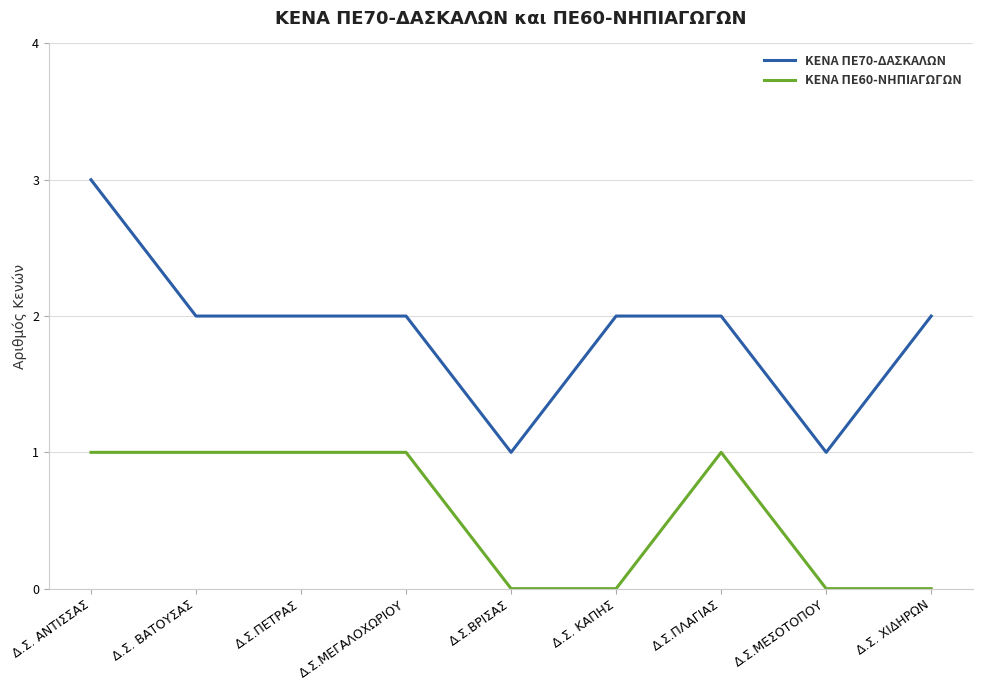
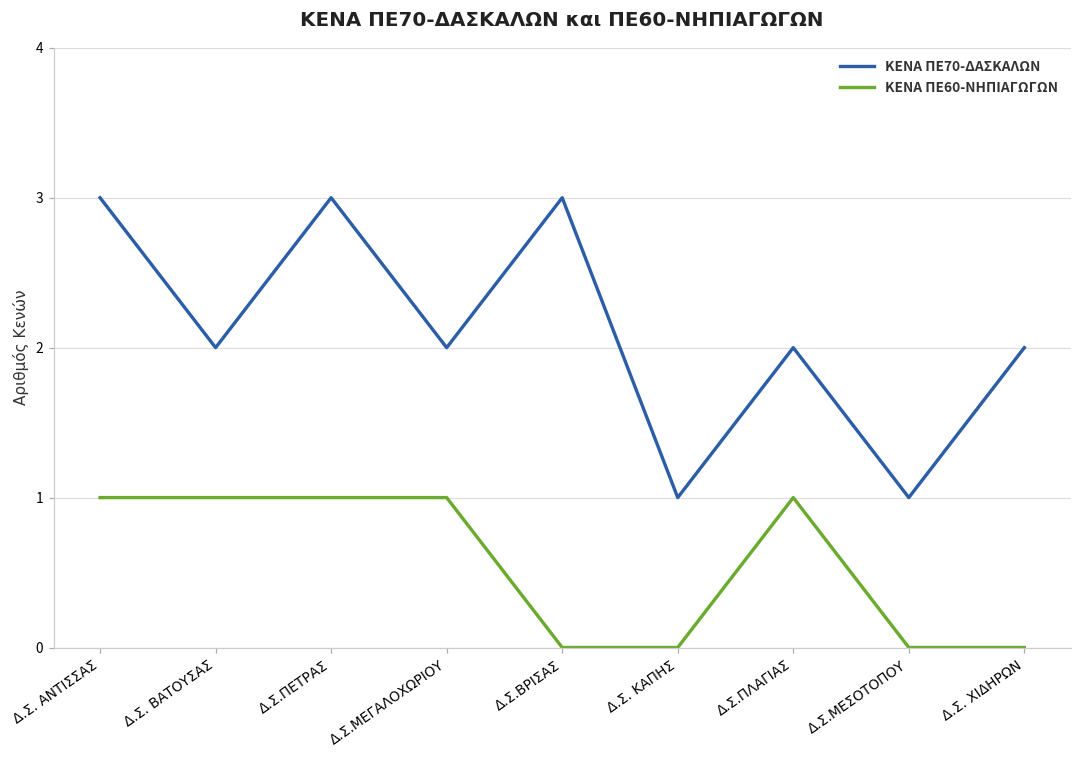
  {
    "ΚΕΝΑ ΠΕ70-ΔΑΣΚΑΛΩΝ": {
      "Δ.Σ. ΑΝΤΙΣΣΑΣ": 3,
      "Δ.Σ. ΒΑΤΟΥΣΑΣ": 2,
-     "Δ.Σ.ΠΕΤΡΑΣ": 2,
+     "Δ.Σ.ΠΕΤΡΑΣ": 3,
      "Δ.Σ.ΜΕΓΑΛΟΧΩΡΙΟΥ": 2,
-     "Δ.Σ.ΒΡΙΣΑΣ": 1,
-     "Δ.Σ. ΚΑΠΗΣ": 2,
+     "Δ.Σ.ΒΡΙΣΑΣ": 3,
+     "Δ.Σ. ΚΑΠΗΣ": 1,
      "Δ.Σ.ΠΛΑΓΙΑΣ": 2,
      "Δ.Σ.ΜΕΣΟΤΟΠΟΥ": 1,
      "Δ.Σ. ΧΙΔΗΡΩΝ": 2
    },
    "ΚΕΝΑ ΠΕ60-ΝΗΠΙΑΓΩΓΩΝ": {
      "Δ.Σ. ΑΝΤΙΣΣΑΣ": 1,
      "Δ.Σ. ΒΑΤΟΥΣΑΣ": 1,
      "Δ.Σ.ΠΕΤΡΑΣ": 1,
      "Δ.Σ.ΜΕΓΑΛΟΧΩΡΙΟΥ": 1,
      "Δ.Σ.ΒΡΙΣΑΣ": 0,
      "Δ.Σ. ΚΑΠΗΣ": 0,
      "Δ.Σ.ΠΛΑΓΙΑΣ": 1,
      "Δ.Σ.ΜΕΣΟΤΟΠΟΥ": 0,
      "Δ.Σ. ΧΙΔΗΡΩΝ": 0
    }
  }
